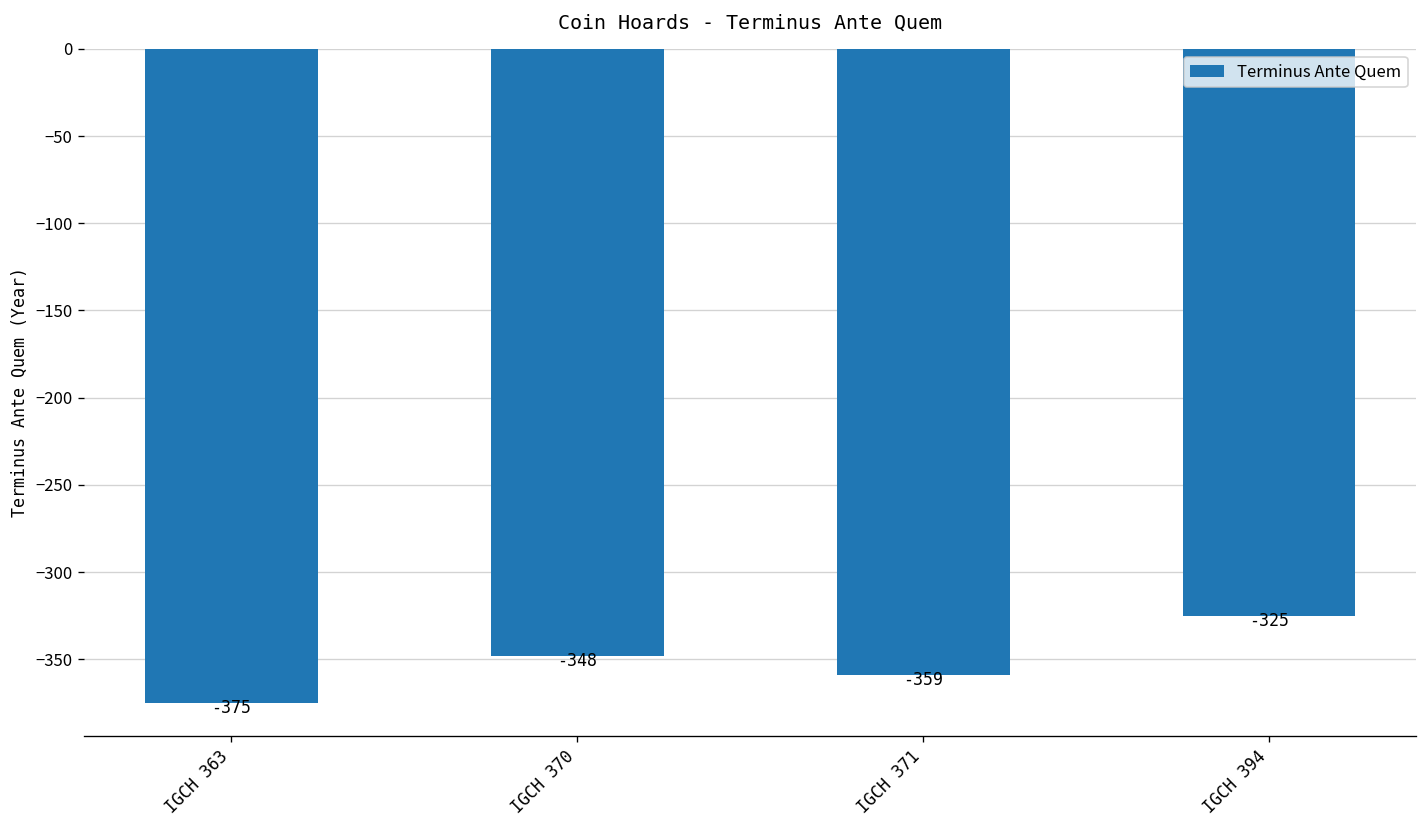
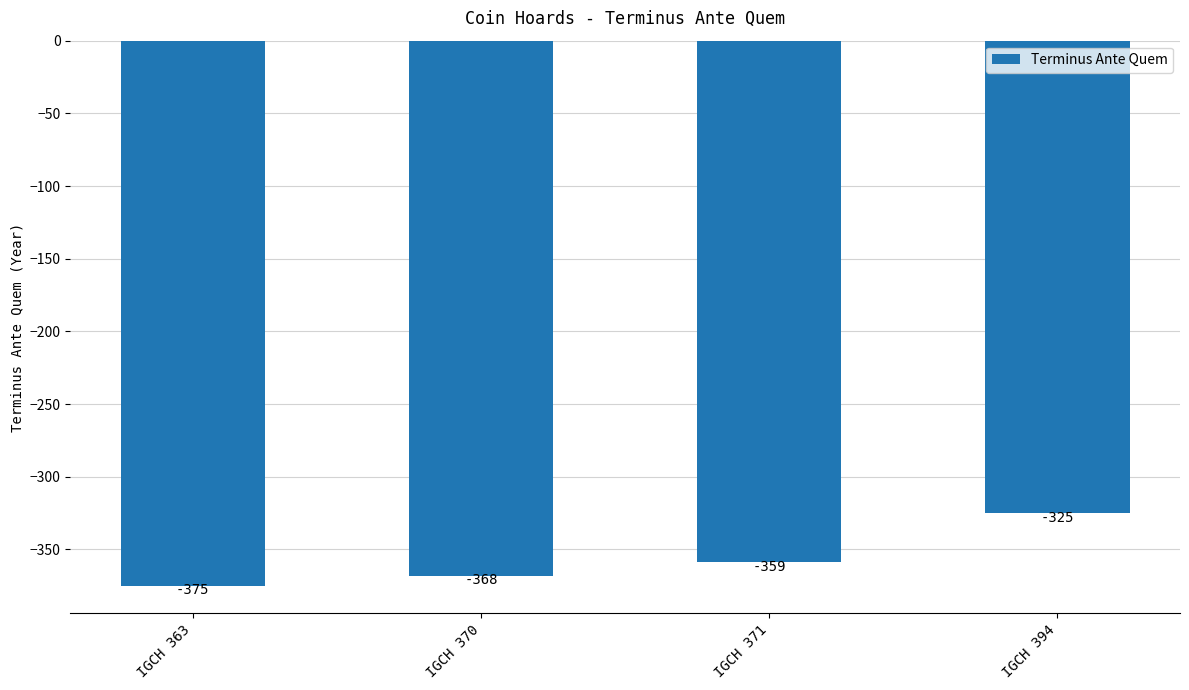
  {
    "IGCH 363": -375,
-   "IGCH 370": -348,
+   "IGCH 370": -368,
    "IGCH 371": -359,
    "IGCH 394": -325
  }
